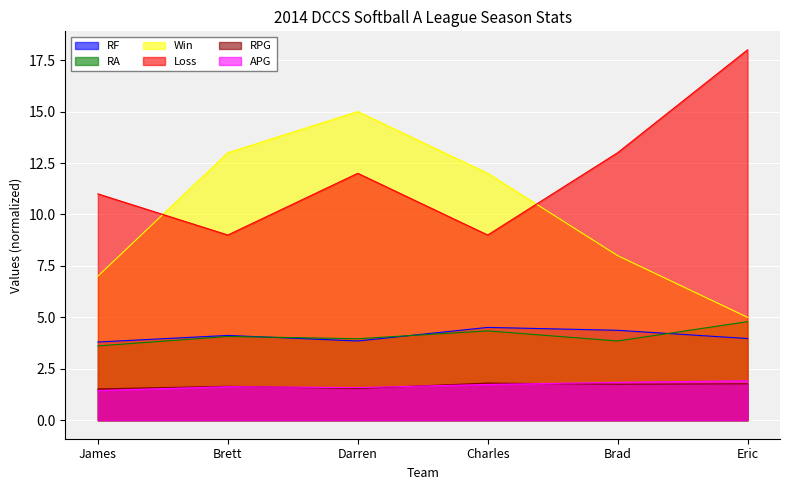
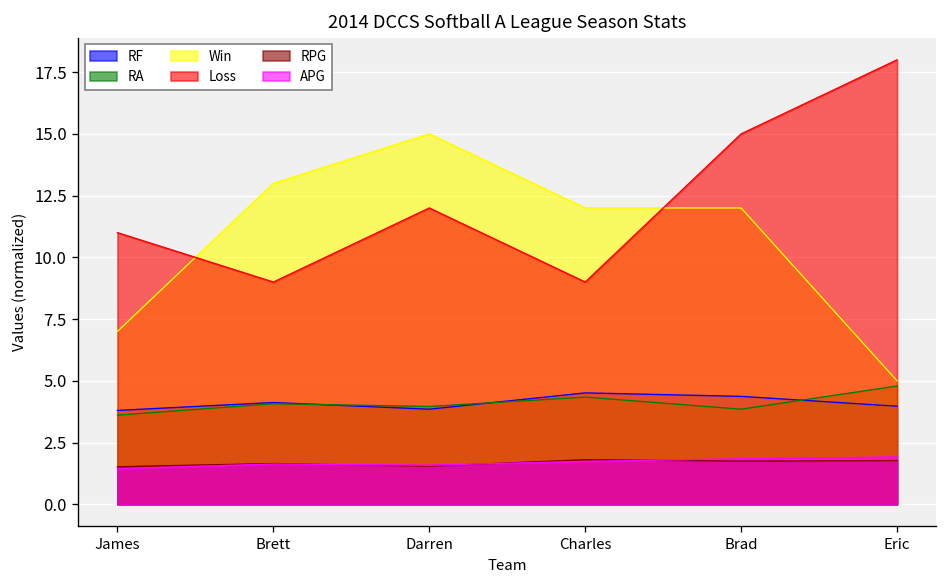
  {
    "RF": {
      "James": 3.8,
      "Charles": 4.5,
      "Brad": 4.4,
      "Eric": 4
    },
    "RA": {
      "James": 3.6,
      "Charles": 4.3,
      "Brad": 3.9,
      "Eric": 4.8
    },
    "Win": {
      "James": 7,
      "Brett": 13,
      "Darren": 15,
      "Charles": 12,
-     "Brad": 8,
+     "Brad": 12,
      "Eric": 5
    },
    "Loss": {
      "James": 11,
      "Brett": 9,
      "Darren": 12,
      "Charles": 9,
-     "Brad": 13,
+     "Brad": 15,
      "Eric": 18
    },
    "RPG": {
      "Eric": 1.8
    },
    "APG": {
      "Eric": 2
    }
  }
